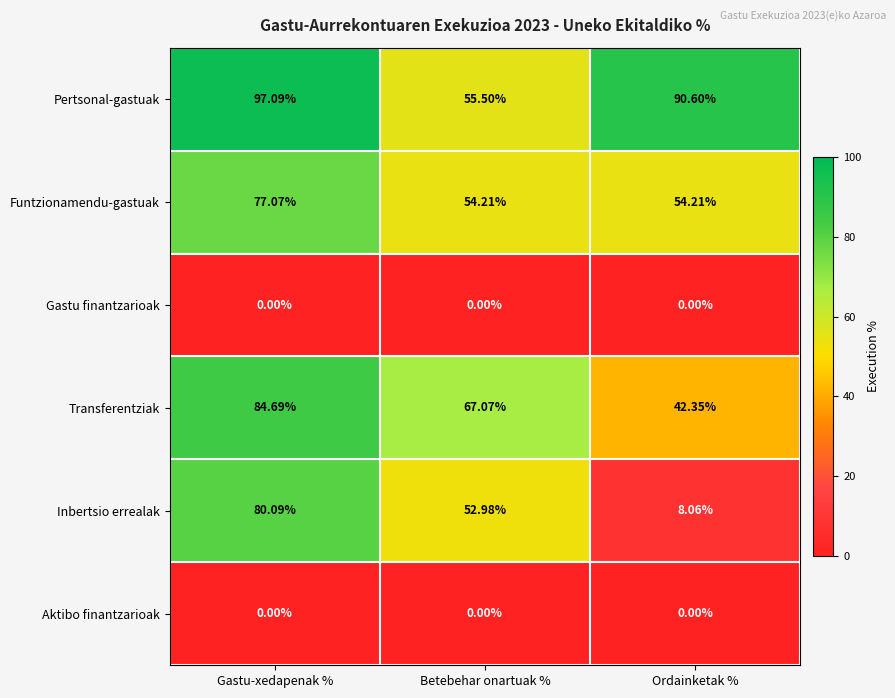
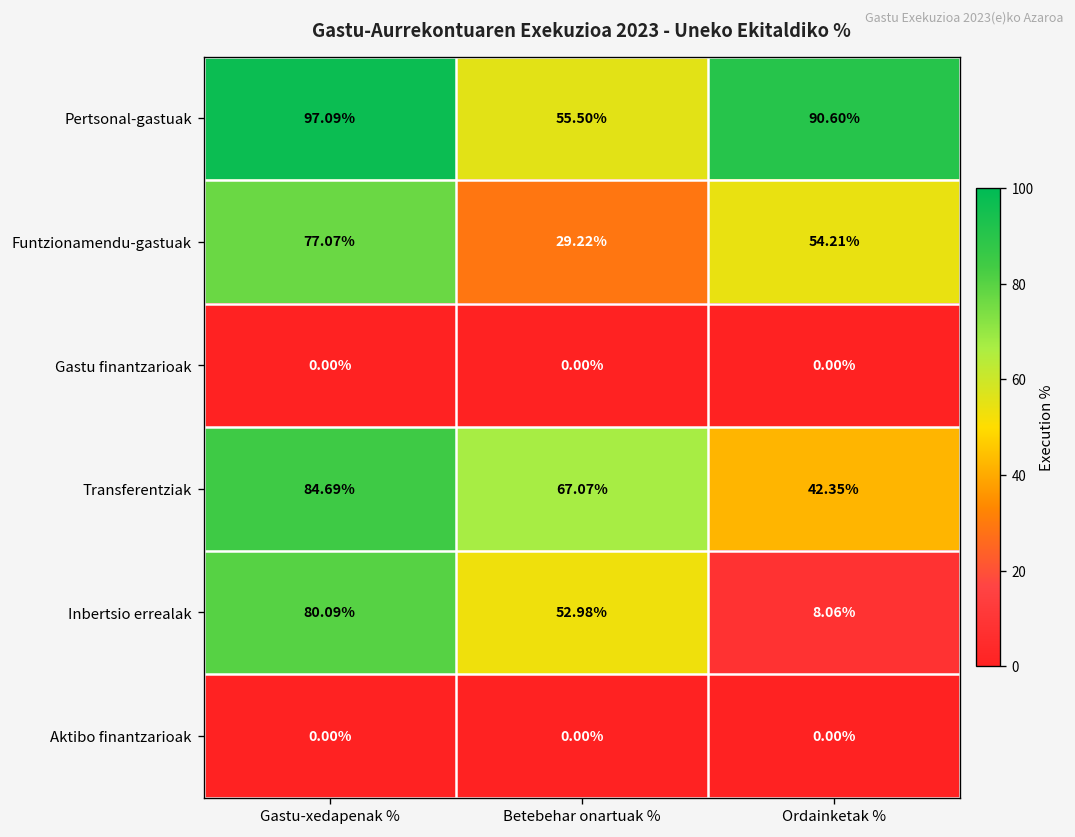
  {
    "Pertsonal-gastuak": {
      "Gastu-xedapenak %": "97.09%",
      "Betebehar onartuak %": "55.50%",
      "Ordainketak %": "90.60%"
    },
    "Funtzionamendu-gastuak": {
      "Gastu-xedapenak %": "77.07%",
-     "Betebehar onartuak %": "54.21%",
+     "Betebehar onartuak %": "29.22%",
      "Ordainketak %": "54.21%"
    },
    "Gastu finantzarioak": {
      "Gastu-xedapenak %": "0.00%",
      "Betebehar onartuak %": "0.00%",
      "Ordainketak %": "0.00%"
    },
    "Transferentziak": {
      "Gastu-xedapenak %": "84.69%",
      "Betebehar onartuak %": "67.07%",
      "Ordainketak %": "42.35%"
    },
    "Inbertsio errealak": {
      "Gastu-xedapenak %": "80.09%",
      "Betebehar onartuak %": "52.98%",
      "Ordainketak %": "8.06%"
    },
    "Aktibo finantzarioak": {
      "Gastu-xedapenak %": "0.00%",
      "Betebehar onartuak %": "0.00%",
      "Ordainketak %": "0.00%"
    }
  }
